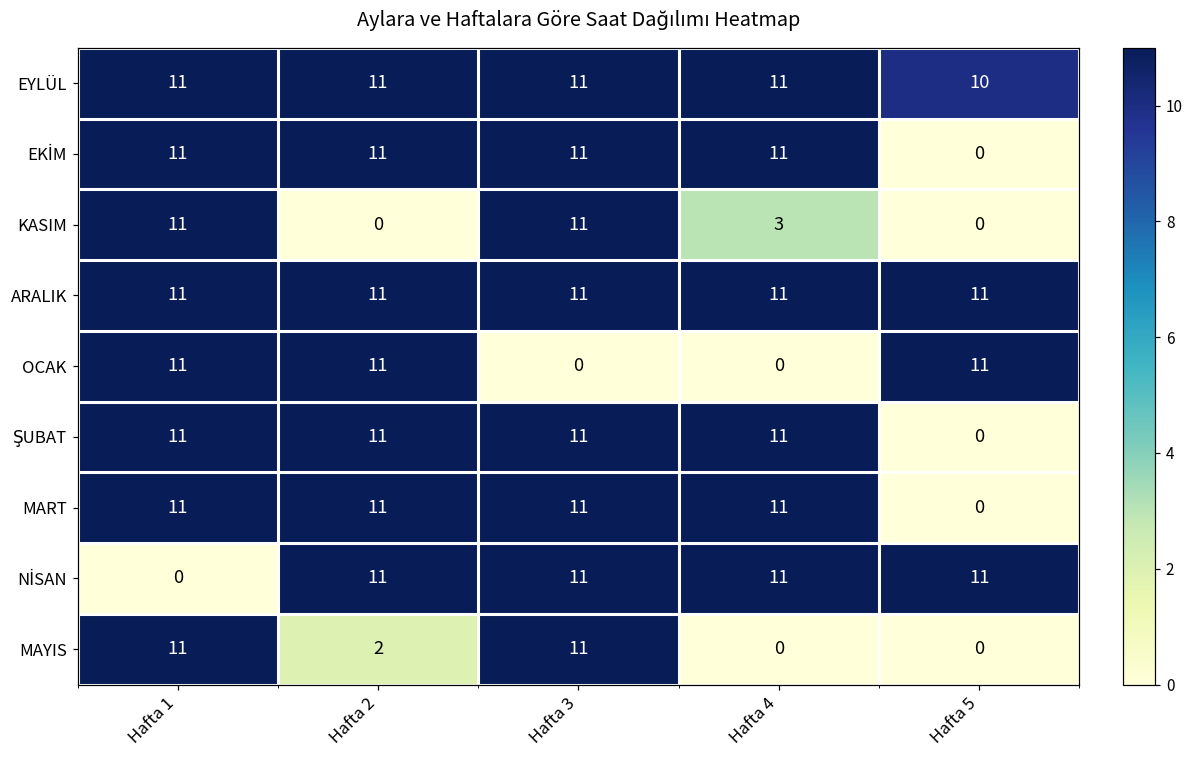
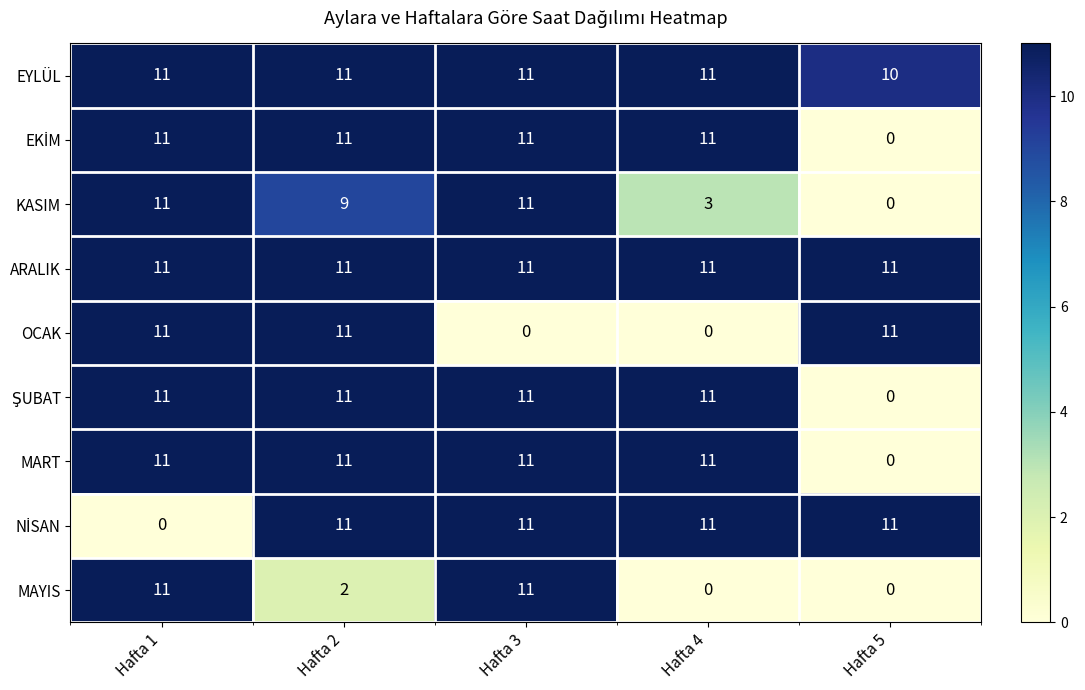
  {
    "EYLÜL": {
      "Hafta 1": 11,
      "Hafta 2": 11,
      "Hafta 3": 11,
      "Hafta 4": 11,
      "Hafta 5": 10
    },
    "EKİM": {
      "Hafta 1": 11,
      "Hafta 2": 11,
      "Hafta 3": 11,
      "Hafta 4": 11,
      "Hafta 5": 0
    },
    "KASIM": {
      "Hafta 1": 11,
-     "Hafta 2": 0,
+     "Hafta 2": 9,
      "Hafta 3": 11,
      "Hafta 4": 3,
      "Hafta 5": 0
    },
    "ARALIK": {
      "Hafta 1": 11,
      "Hafta 2": 11,
      "Hafta 3": 11,
      "Hafta 4": 11,
      "Hafta 5": 11
    },
    "OCAK": {
      "Hafta 1": 11,
      "Hafta 2": 11,
      "Hafta 3": 0,
      "Hafta 4": 0,
      "Hafta 5": 11
    },
    "ŞUBAT": {
      "Hafta 1": 11,
      "Hafta 2": 11,
      "Hafta 3": 11,
      "Hafta 4": 11,
      "Hafta 5": 0
    },
    "MART": {
      "Hafta 1": 11,
      "Hafta 2": 11,
      "Hafta 3": 11,
      "Hafta 4": 11,
      "Hafta 5": 0
    },
    "NİSAN": {
      "Hafta 1": 0,
      "Hafta 2": 11,
      "Hafta 3": 11,
      "Hafta 4": 11,
      "Hafta 5": 11
    },
    "MAYIS": {
      "Hafta 1": 11,
      "Hafta 2": 2,
      "Hafta 3": 11,
      "Hafta 4": 0,
      "Hafta 5": 0
    }
  }
